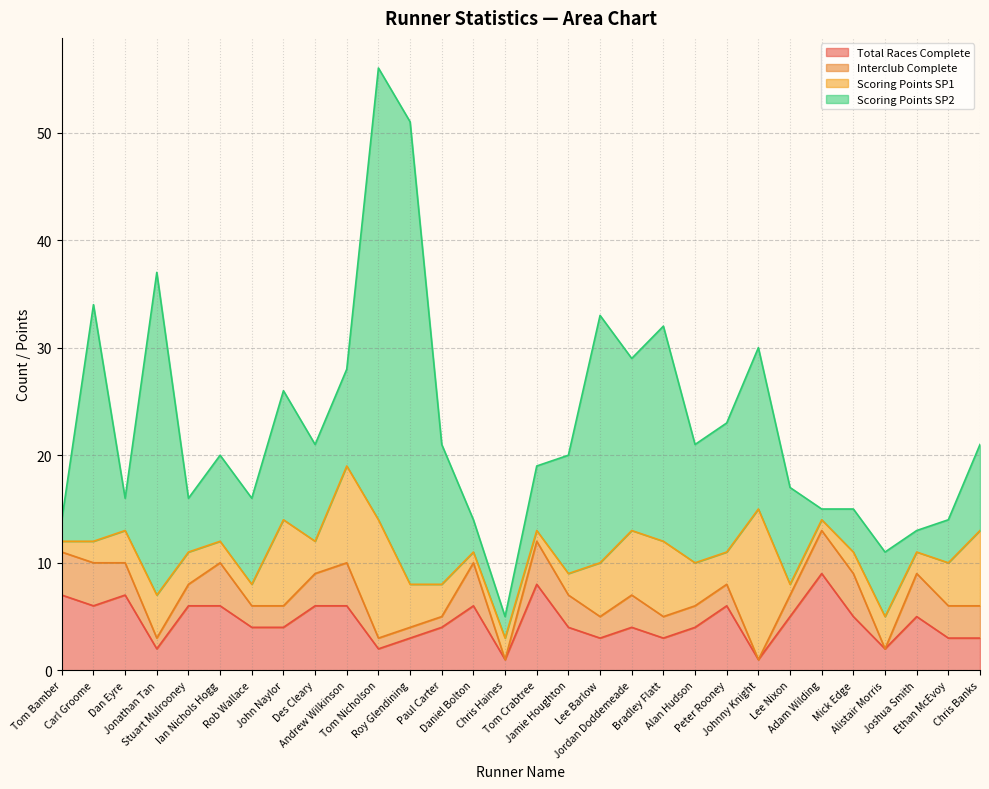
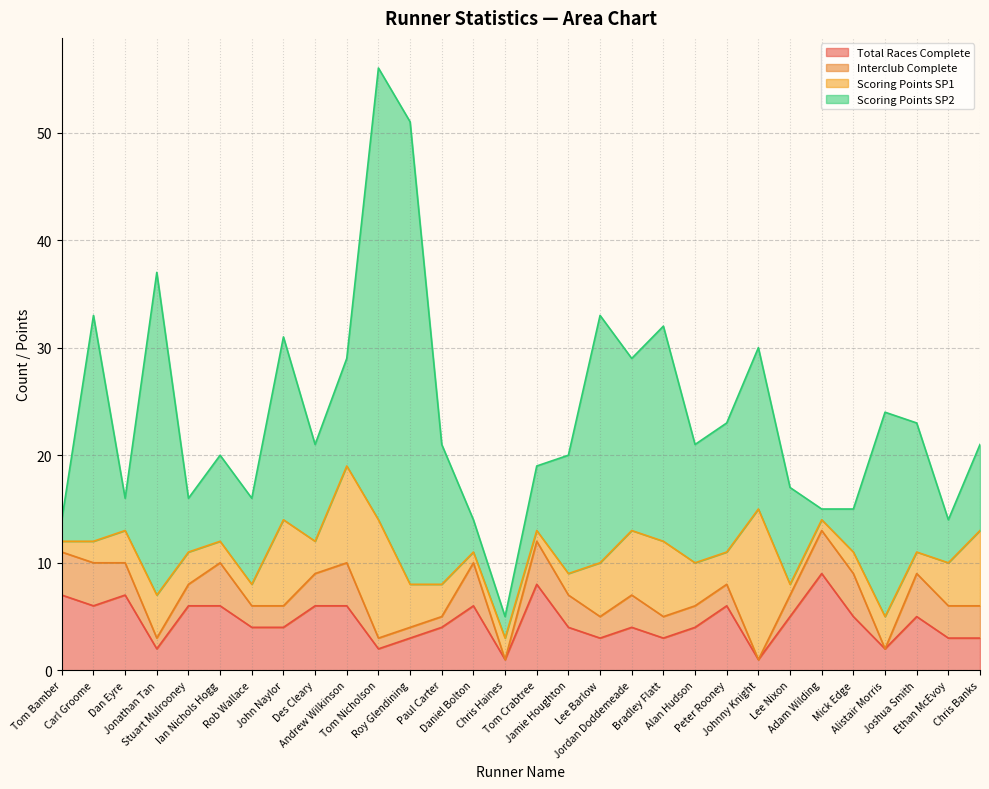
  {
    "Scoring Points SP2": {
      "Tom Bamber": 2,
-     "Carl Groome": 22,
+     "Carl Groome": 21,
      "Dan Eyre": 3,
      "Jonathan Tan": 30,
      "Stuart Mulrooney": 5,
      "Ian Nichols Hogg": 8,
      "Rob Wallace": 8,
-     "John Naylor": 12,
+     "John Naylor": 17,
      "Des Cleary": 9,
-     "Andrew Wilkinson": 9,
+     "Andrew Wilkinson": 10,
      "Tom Nicholson": 42,
      "Roy Glendining": 43,
      "Paul Carter": 13,
      "Daniel Bolton": 3,
      "Chris Haines": 2,
      "Tom Crabtree": 6,
      "Jamie Houghton": 11,
      "Lee Barlow": 23,
      "Jordan Doddemeade": 16,
      "Bradley Flatt": 20,
      "Alan Hudson": 11,
      "Peter Rooney": 12,
      "Johnny Knight": 15,
      "Lee Nixon": 9,
      "Adam Wilding": 1,
      "Mick Edge": 4,
-     "Alistair Morris": 6,
-     "Joshua Smith": 2,
+     "Alistair Morris": 19,
+     "Joshua Smith": 12,
      "Ethan McEvoy": 4,
      "Chris Banks": 8
    }
  }
